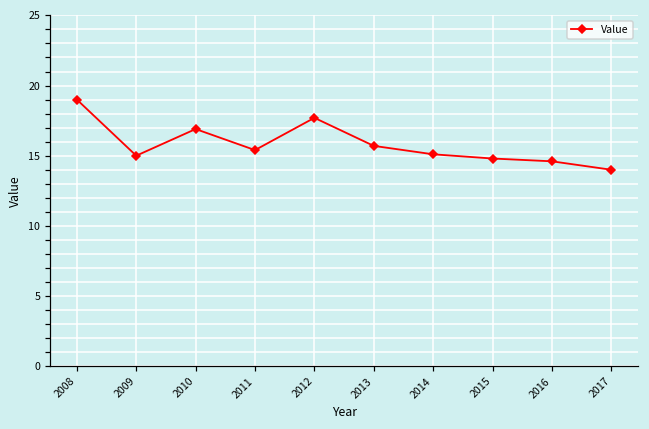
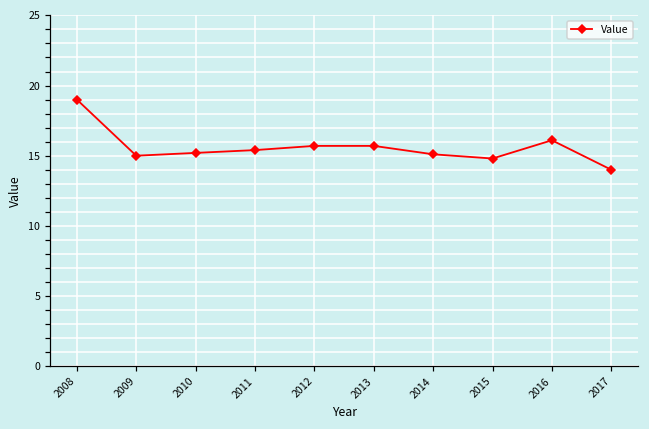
  {
    "2008": 19.0,
    "2009": 15.0,
-   "2010": 16.9,
+   "2010": 15.2,
    "2011": 15.4,
-   "2012": 17.7,
+   "2012": 15.7,
    "2013": 15.7,
    "2014": 15.1,
    "2015": 14.8,
-   "2016": 14.6,
+   "2016": 16.1,
    "2017": 14.0
  }
